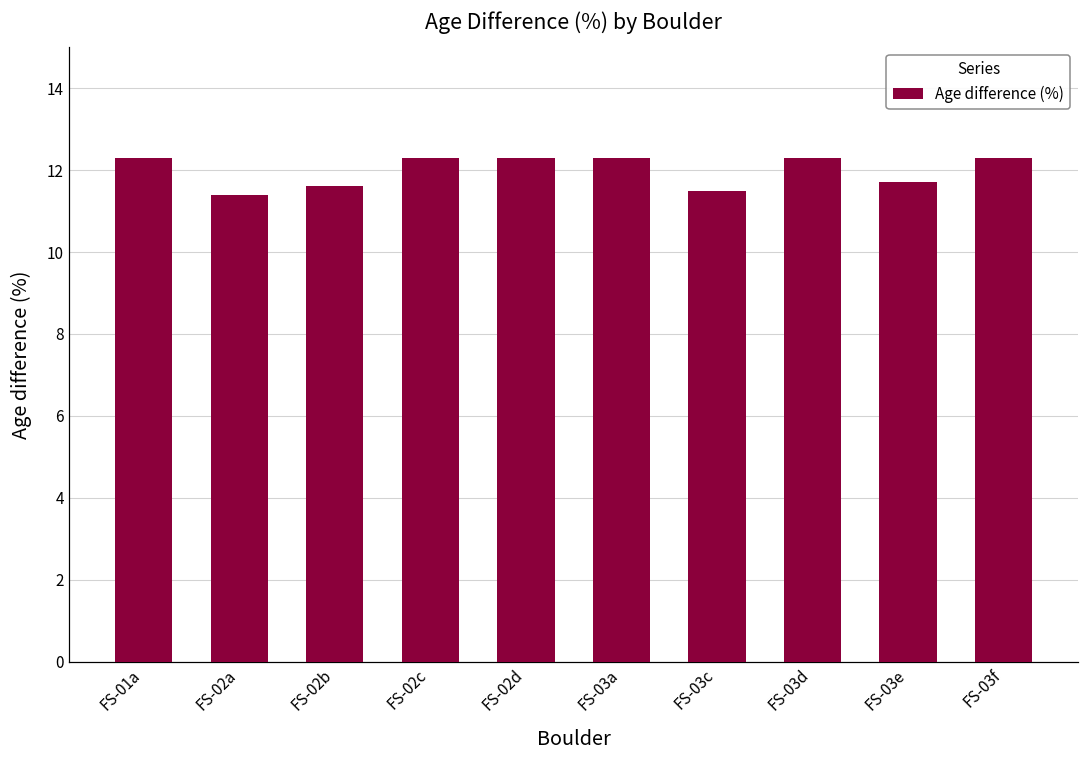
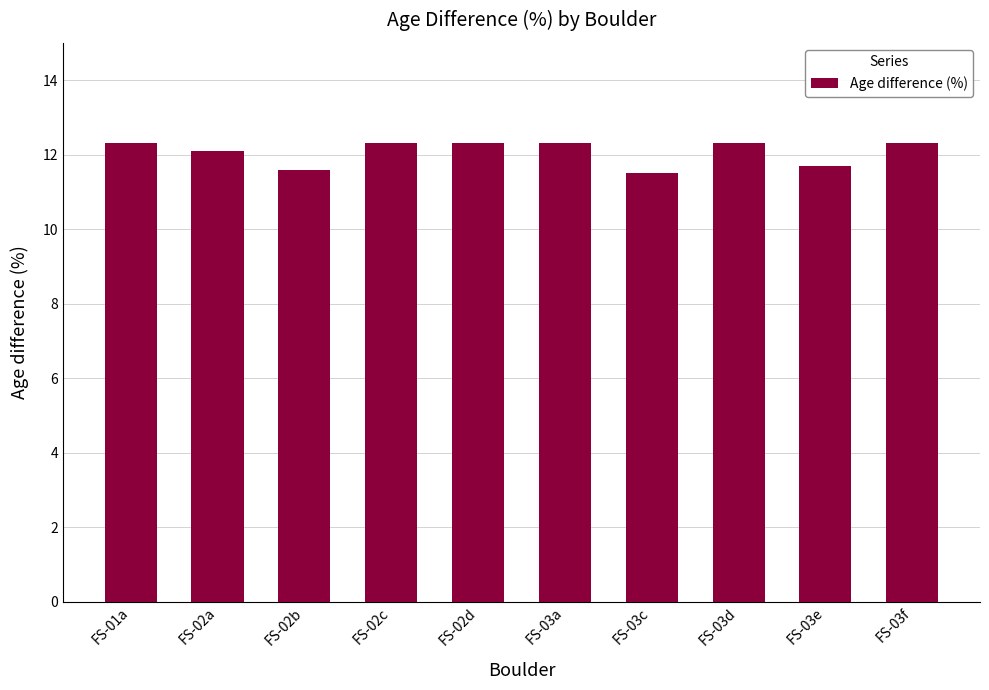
  {
    "FS-01a": 12.3,
-   "FS-02a": 11.4,
+   "FS-02a": 12.1,
    "FS-02b": 11.6,
    "FS-02c": 12.3,
    "FS-02d": 12.3,
    "FS-03a": 12.3,
    "FS-03c": 11.5,
    "FS-03d": 12.3,
    "FS-03e": 11.7,
    "FS-03f": 12.3
  }
